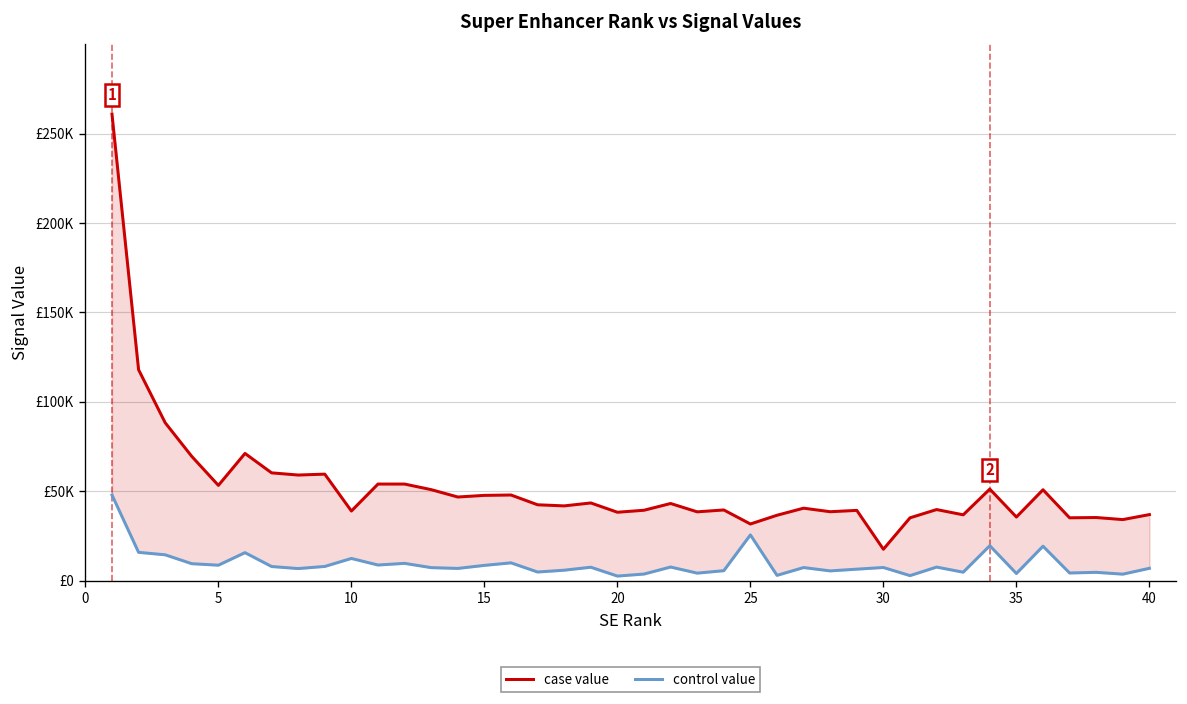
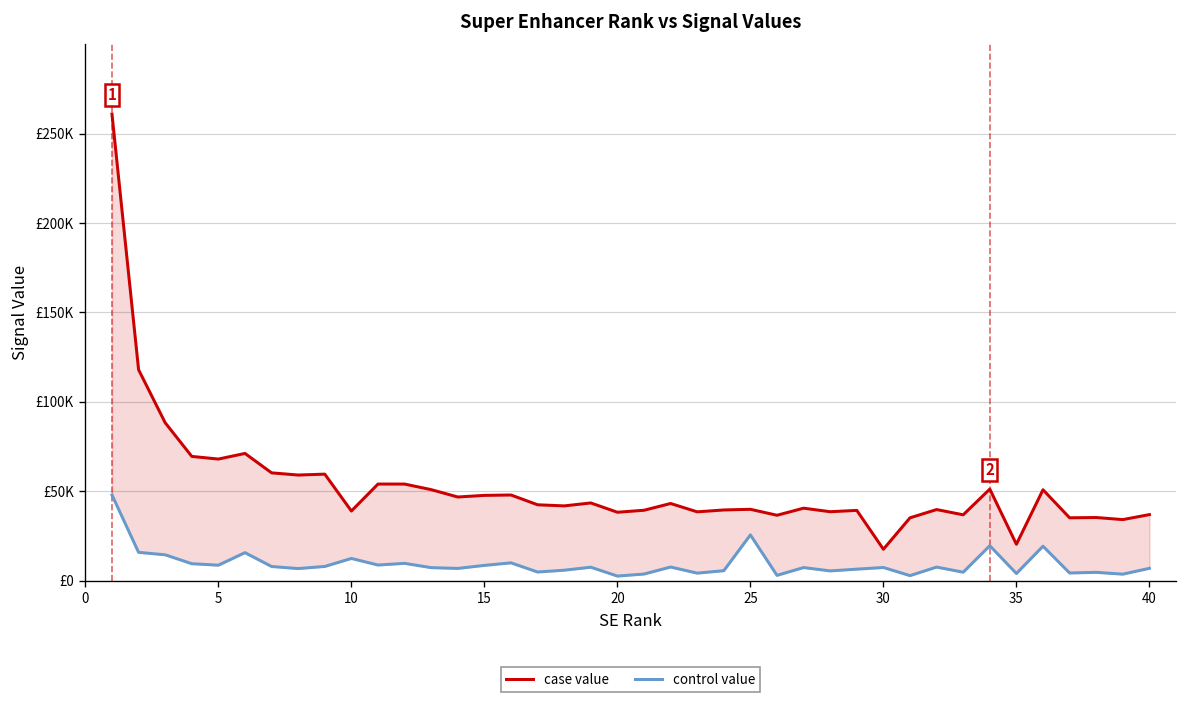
  {
    "case value": {
-     "5": "£53000",
+     "5": "£68000",
      "10": "£39000",
      "15": "£48000",
      "20": "£38000",
-     "25": "£32000",
+     "25": "£40000",
      "30": "£18000",
-     "35": "£36000",
+     "35": "£20000",
      "40": "£37000"
    },
    "control value": {
      "5": "£9000",
      "10": "£12000",
      "15": "£9000",
      "20": "£3000",
      "25": "£26000",
      "30": "£7000",
      "35": "£4000",
      "40": "£7000"
    }
  }
